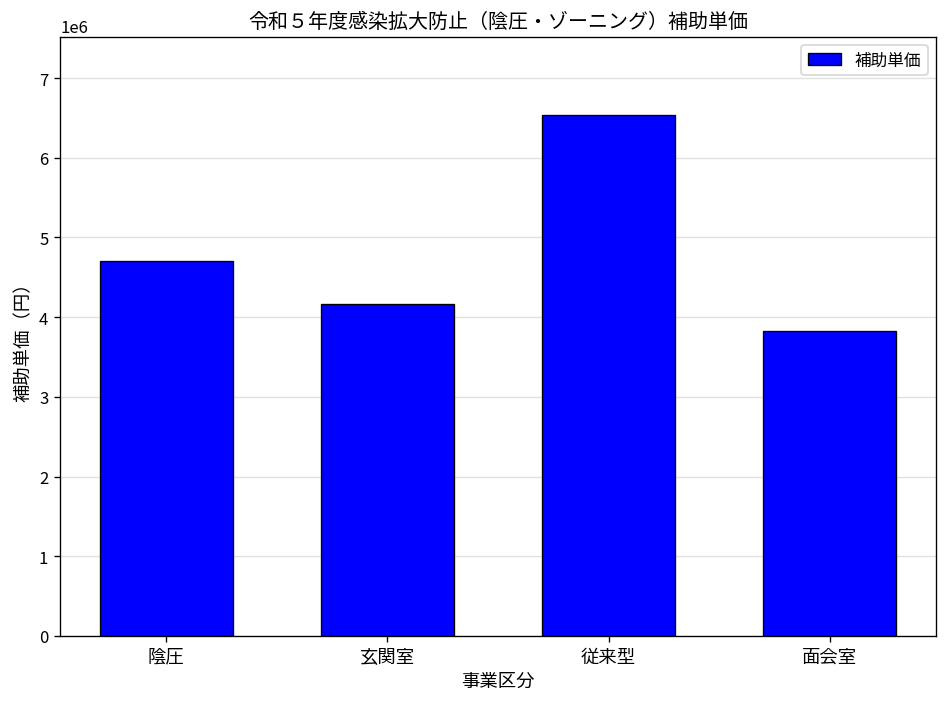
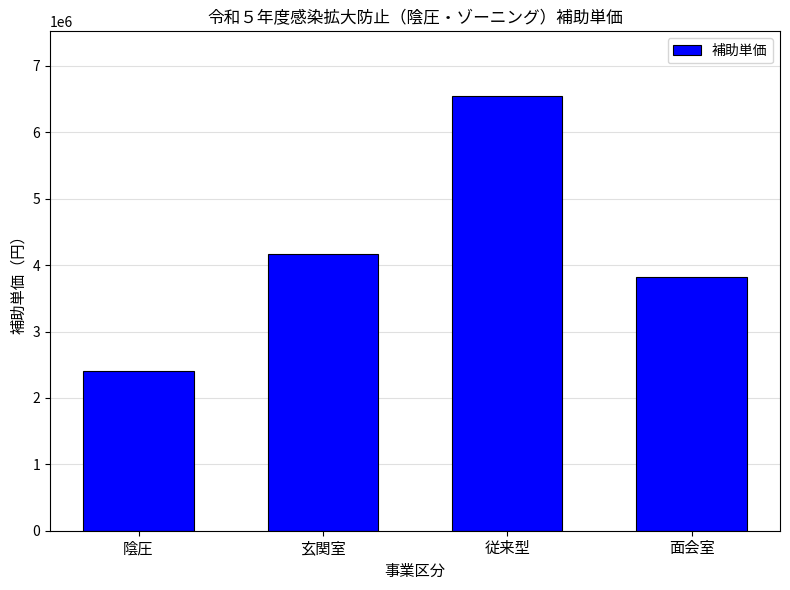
  {
-   "陰圧": 4700000,
+   "陰圧": 2400000,
    "玄関室": 4200000,
    "従来型": 6500000,
    "面会室": 3800000
  }
